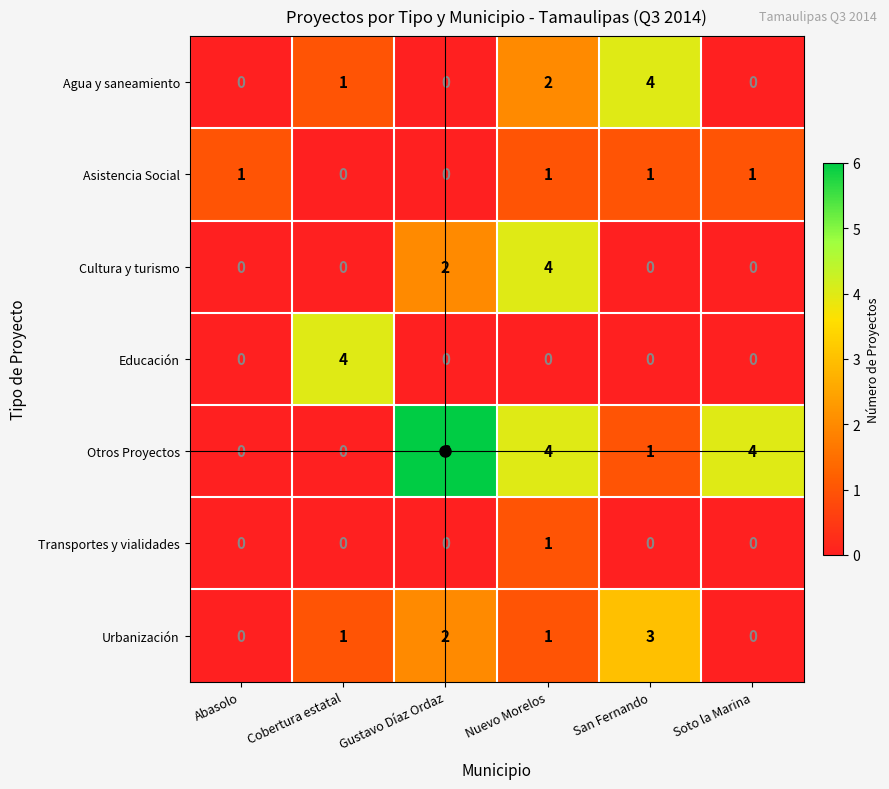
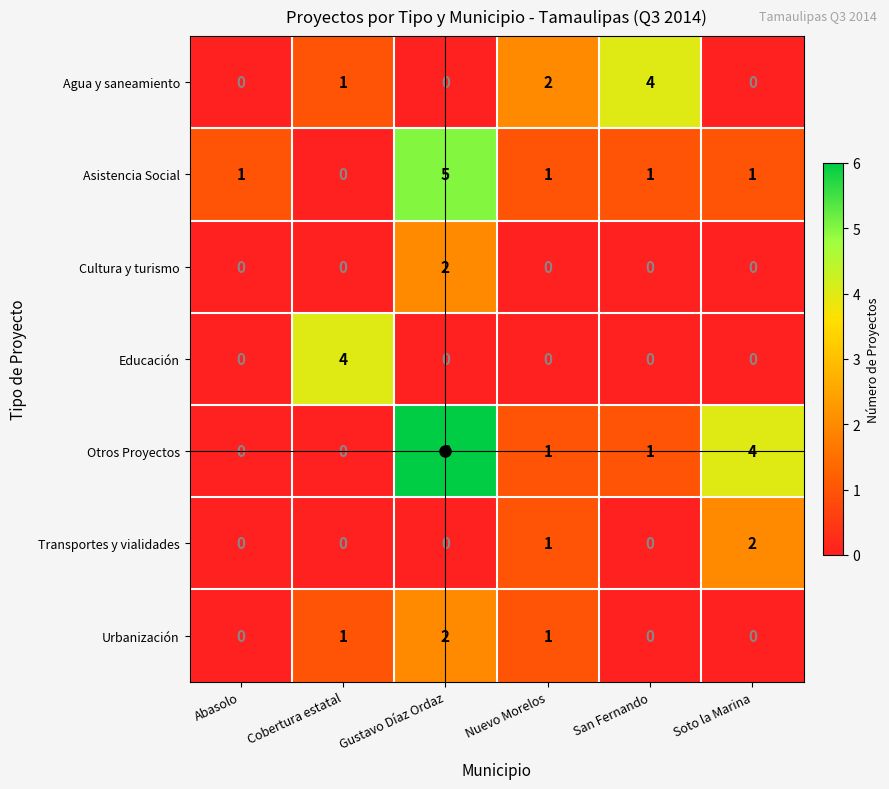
  {
    "Agua y saneamiento": {
      "Abasolo": 0,
      "Cobertura estatal": 1,
      "Gustavo Díaz Ordaz": 0,
      "Nuevo Morelos": 2,
      "San Fernando": 4,
      "Soto la Marina": 0
    },
    "Asistencia Social": {
      "Abasolo": 1,
      "Cobertura estatal": 0,
-     "Gustavo Díaz Ordaz": 0,
+     "Gustavo Díaz Ordaz": 5,
      "Nuevo Morelos": 1,
      "San Fernando": 1,
      "Soto la Marina": 1
    },
    "Cultura y turismo": {
      "Abasolo": 0,
      "Cobertura estatal": 0,
      "Gustavo Díaz Ordaz": 2,
-     "Nuevo Morelos": 4,
+     "Nuevo Morelos": 0,
      "San Fernando": 0,
      "Soto la Marina": 0
    },
    "Educación": {
      "Abasolo": 0,
      "Cobertura estatal": 4,
      "Gustavo Díaz Ordaz": 0,
      "Nuevo Morelos": 0,
      "San Fernando": 0,
      "Soto la Marina": 0
    },
    "Otros Proyectos": {
      "Abasolo": 0,
      "Cobertura estatal": 0,
-     "Nuevo Morelos": 4,
+     "Nuevo Morelos": 1,
      "San Fernando": 1,
      "Soto la Marina": 4
    },
    "Transportes y vialidades": {
      "Abasolo": 0,
      "Cobertura estatal": 0,
      "Gustavo Díaz Ordaz": 0,
      "Nuevo Morelos": 1,
      "San Fernando": 0,
-     "Soto la Marina": 0
+     "Soto la Marina": 2
    },
    "Urbanización": {
      "Abasolo": 0,
      "Cobertura estatal": 1,
      "Gustavo Díaz Ordaz": 2,
      "Nuevo Morelos": 1,
-     "San Fernando": 3,
+     "San Fernando": 0,
      "Soto la Marina": 0
    }
  }
